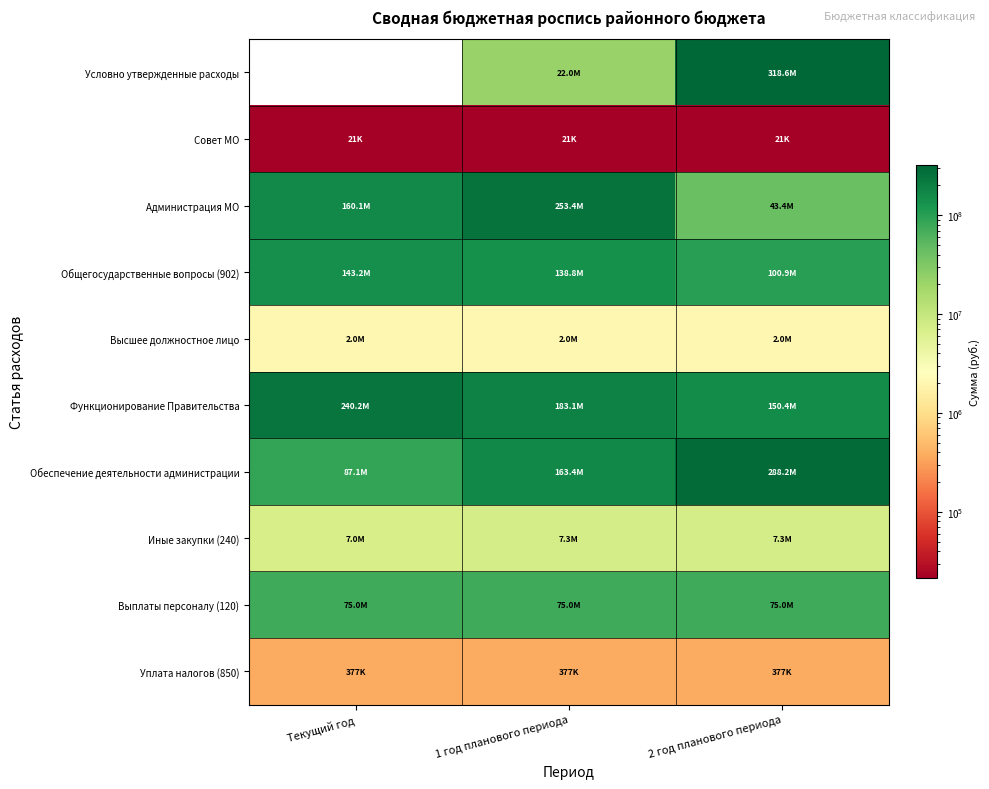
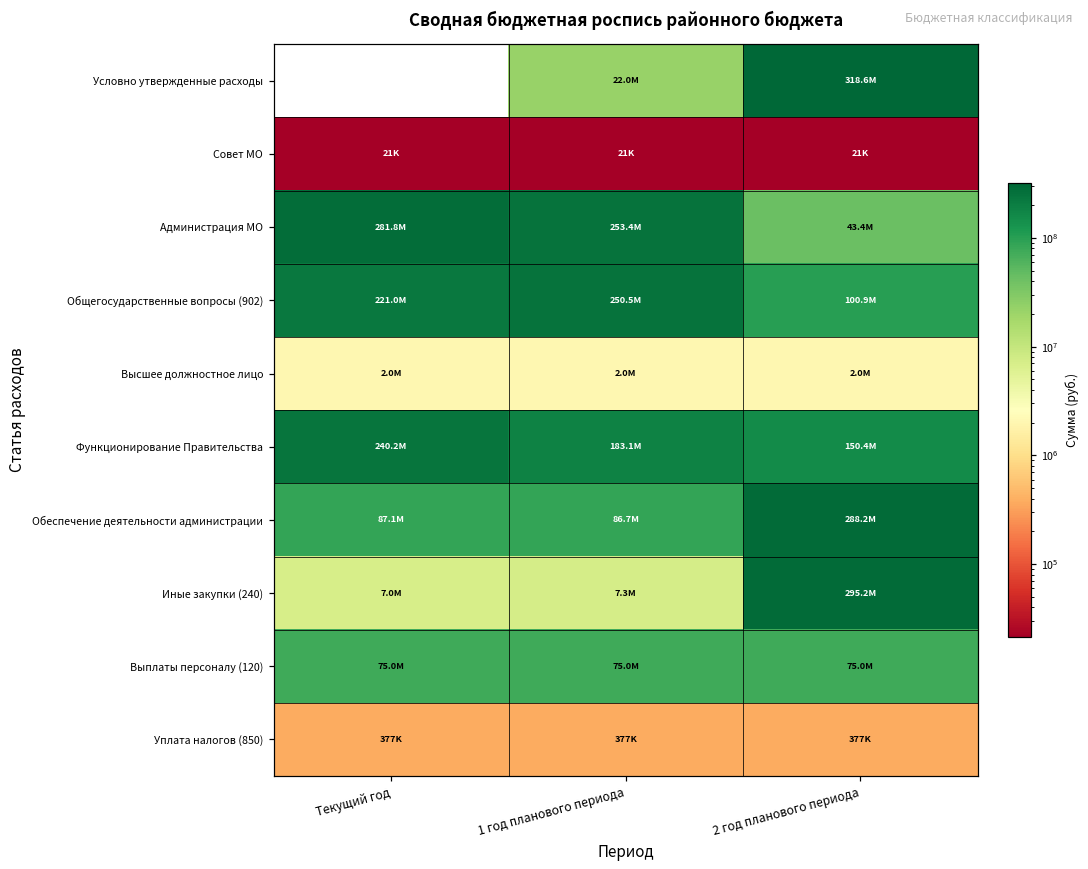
  {
    "Условно утвержденные расходы": {
      "1 год планового периода": "22.0M",
      "2 год планового периода": "318.6M"
    },
    "Совет МО": {
      "Текущий год": "21K",
      "1 год планового периода": "21K",
      "2 год планового периода": "21K"
    },
    "Администрация МО": {
-     "Текущий год": "160.1M",
+     "Текущий год": "281.8M",
      "1 год планового периода": "253.4M",
      "2 год планового периода": "43.4M"
    },
    "Общегосударственные вопросы (902)": {
-     "Текущий год": "143.2M",
-     "1 год планового периода": "138.8M",
+     "Текущий год": "221.0M",
+     "1 год планового периода": "250.5M",
      "2 год планового периода": "100.9M"
    },
    "Высшее должностное лицо": {
      "Текущий год": "2.0M",
      "1 год планового периода": "2.0M",
      "2 год планового периода": "2.0M"
    },
    "Функционирование Правительства": {
      "Текущий год": "240.2M",
      "1 год планового периода": "183.1M",
      "2 год планового периода": "150.4M"
    },
    "Обеспечение деятельности администрации": {
      "Текущий год": "87.1M",
-     "1 год планового периода": "163.4M",
+     "1 год планового периода": "86.7M",
      "2 год планового периода": "288.2M"
    },
    "Иные закупки (240)": {
      "Текущий год": "7.0M",
      "1 год планового периода": "7.3M",
-     "2 год планового периода": "7.3M"
+     "2 год планового периода": "295.2M"
    },
    "Выплаты персоналу (120)": {
      "Текущий год": "75.0M",
      "1 год планового периода": "75.0M",
      "2 год планового периода": "75.0M"
    },
    "Уплата налогов (850)": {
      "Текущий год": "377K",
      "1 год планового периода": "377K",
      "2 год планового периода": "377K"
    }
  }
